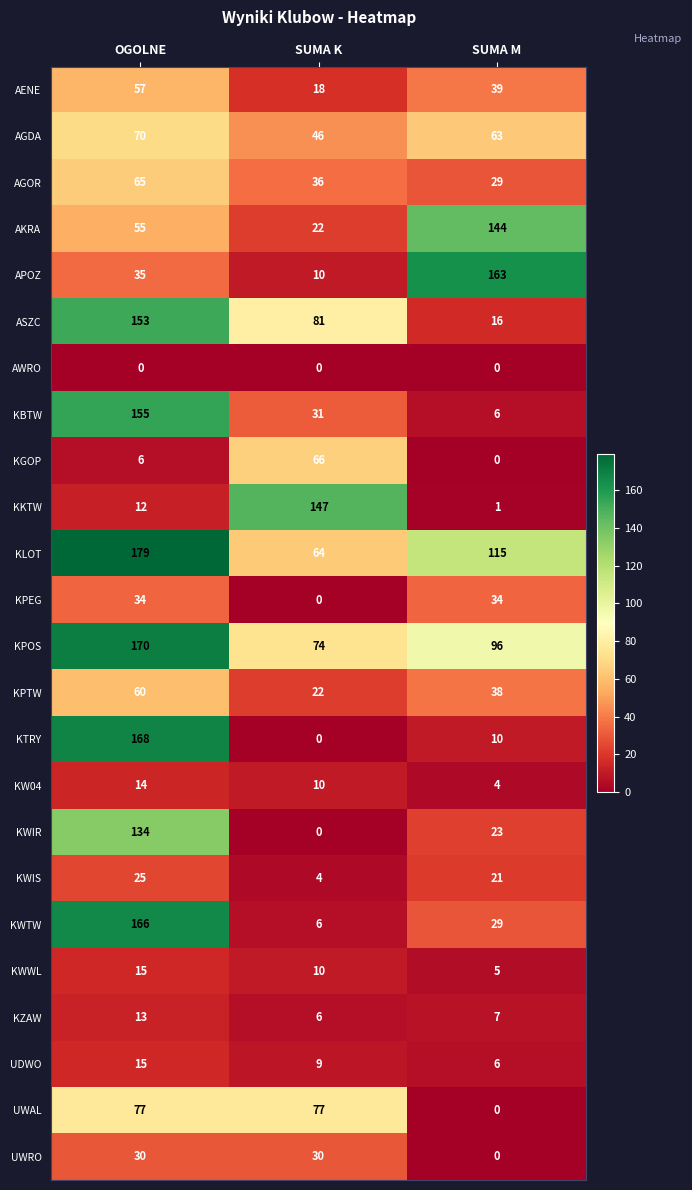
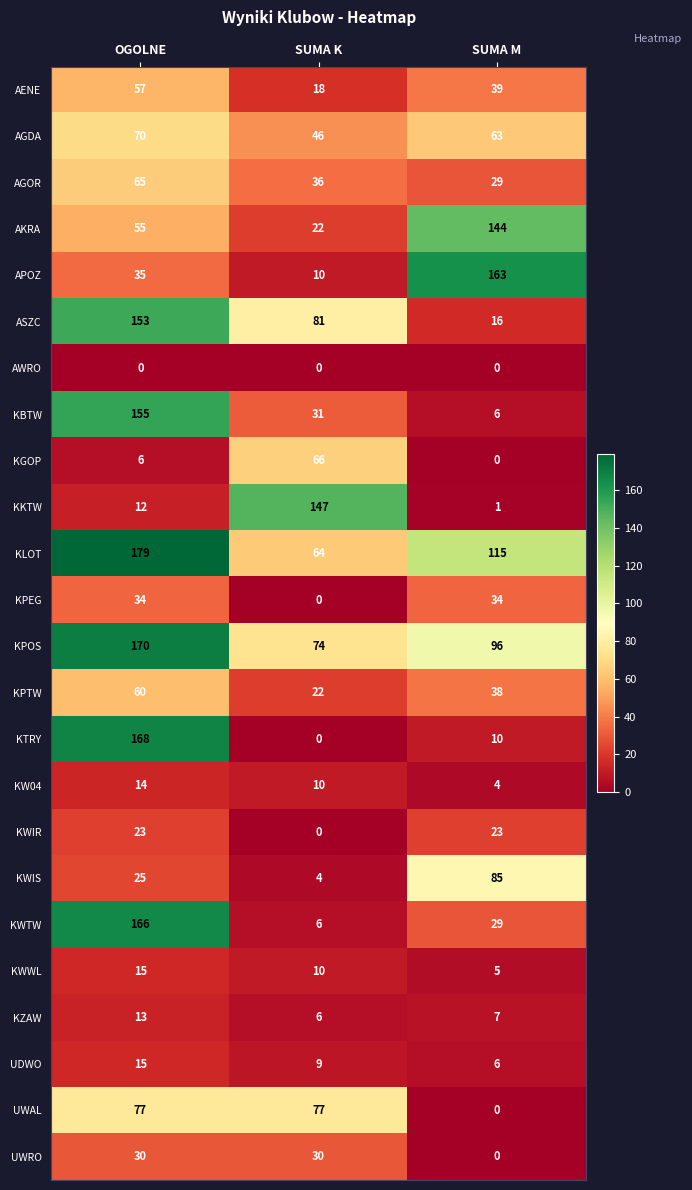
  {
    "AENE": {
      "OGOLNE": 57,
      "SUMA K": 18,
      "SUMA M": 39
    },
    "AGDA": {
      "OGOLNE": 70,
      "SUMA K": 46,
      "SUMA M": 63
    },
    "AGOR": {
      "OGOLNE": 65,
      "SUMA K": 36,
      "SUMA M": 29
    },
    "AKRA": {
      "OGOLNE": 55,
      "SUMA K": 22,
      "SUMA M": 144
    },
    "APOZ": {
      "OGOLNE": 35,
      "SUMA K": 10,
      "SUMA M": 163
    },
    "ASZC": {
      "OGOLNE": 153,
      "SUMA K": 81,
      "SUMA M": 16
    },
    "AWRO": {
      "OGOLNE": 0,
      "SUMA K": 0,
      "SUMA M": 0
    },
    "KBTW": {
      "OGOLNE": 155,
      "SUMA K": 31,
      "SUMA M": 6
    },
    "KGOP": {
      "OGOLNE": 6,
      "SUMA K": 66,
      "SUMA M": 0
    },
    "KKTW": {
      "OGOLNE": 12,
      "SUMA K": 147,
      "SUMA M": 1
    },
    "KLOT": {
      "OGOLNE": 179,
      "SUMA K": 64,
      "SUMA M": 115
    },
    "KPEG": {
      "OGOLNE": 34,
      "SUMA K": 0,
      "SUMA M": 34
    },
    "KPOS": {
      "OGOLNE": 170,
      "SUMA K": 74,
      "SUMA M": 96
    },
    "KPTW": {
      "OGOLNE": 60,
      "SUMA K": 22,
      "SUMA M": 38
    },
    "KTRY": {
      "OGOLNE": 168,
      "SUMA K": 0,
      "SUMA M": 10
    },
    "KW04": {
      "OGOLNE": 14,
      "SUMA K": 10,
      "SUMA M": 4
    },
    "KWIR": {
-     "OGOLNE": 134,
+     "OGOLNE": 23,
      "SUMA K": 0,
      "SUMA M": 23
    },
    "KWIS": {
      "OGOLNE": 25,
      "SUMA K": 4,
-     "SUMA M": 21
+     "SUMA M": 85
    },
    "KWTW": {
      "OGOLNE": 166,
      "SUMA K": 6,
      "SUMA M": 29
    },
    "KWWL": {
      "OGOLNE": 15,
      "SUMA K": 10,
      "SUMA M": 5
    },
    "KZAW": {
      "OGOLNE": 13,
      "SUMA K": 6,
      "SUMA M": 7
    },
    "UDWO": {
      "OGOLNE": 15,
      "SUMA K": 9,
      "SUMA M": 6
    },
    "UWAL": {
      "OGOLNE": 77,
      "SUMA K": 77,
      "SUMA M": 0
    },
    "UWRO": {
      "OGOLNE": 30,
      "SUMA K": 30,
      "SUMA M": 0
    }
  }
